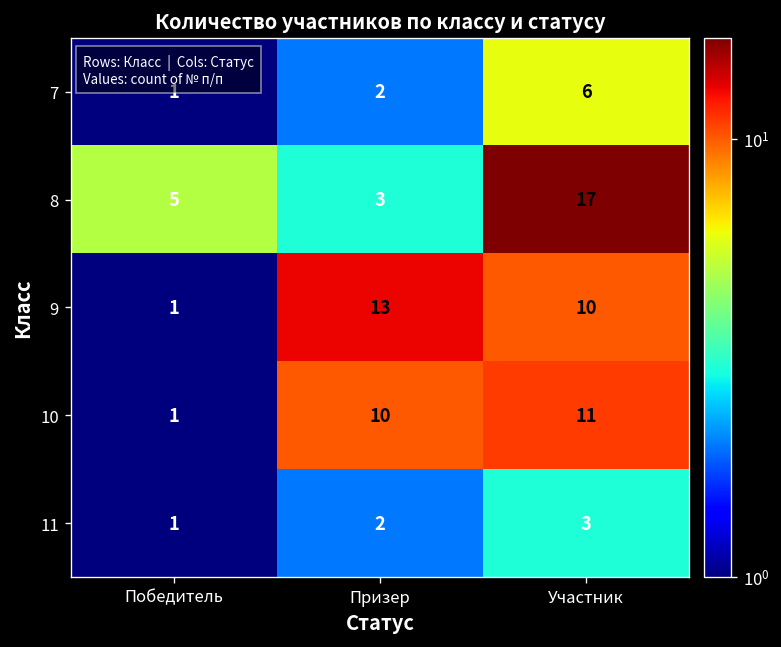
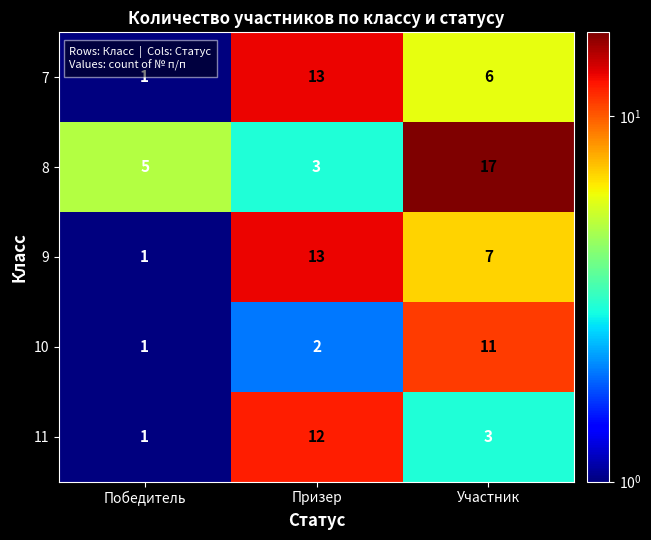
  {
    "7": {
-     "Призер": 2,
+     "Призер": 13,
      "Участник": 6
    },
    "8": {
      "Победитель": 5,
      "Призер": 3,
      "Участник": 17
    },
    "9": {
      "Победитель": 1,
      "Призер": 13,
-     "Участник": 10
+     "Участник": 7
    },
    "10": {
      "Победитель": 1,
-     "Призер": 10,
+     "Призер": 2,
      "Участник": 11
    },
    "11": {
      "Победитель": 1,
-     "Призер": 2,
+     "Призер": 12,
      "Участник": 3
    }
  }
